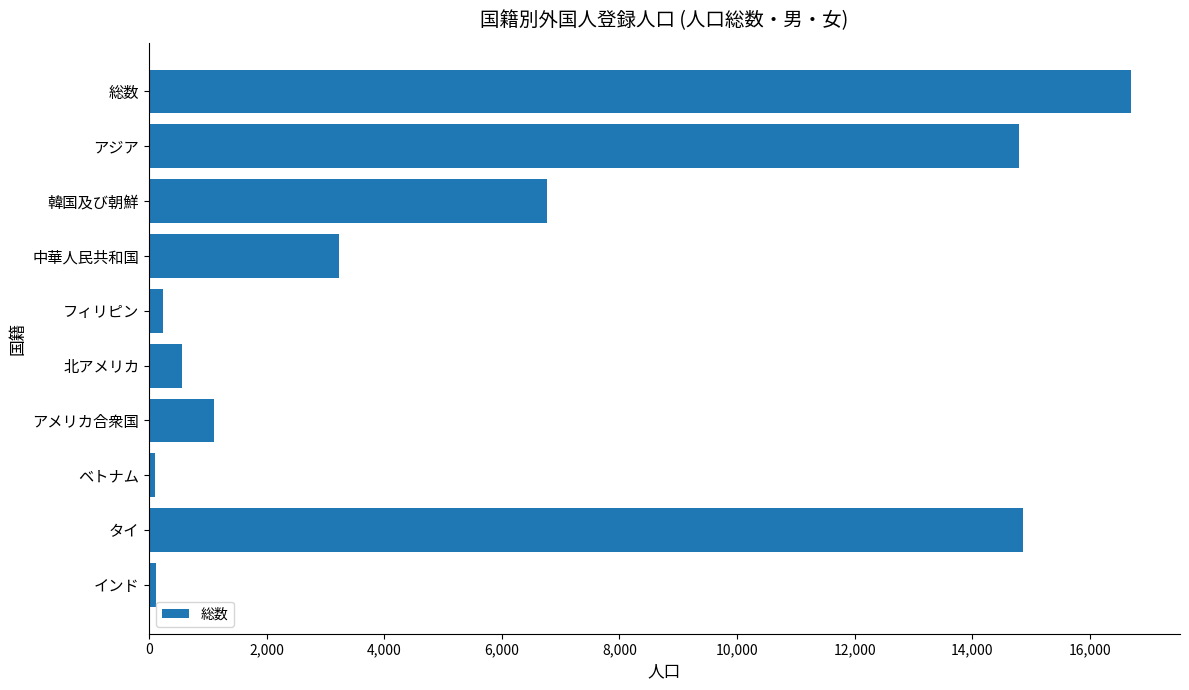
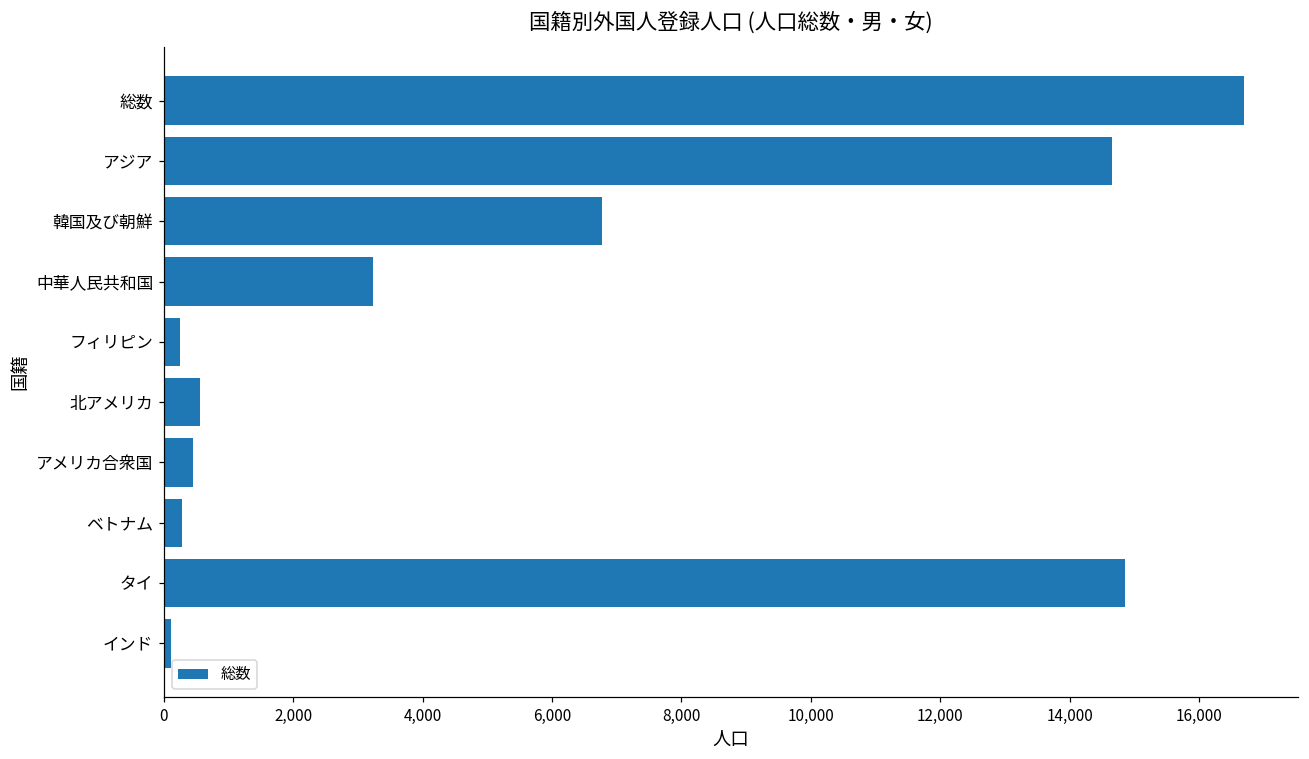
  {
    "総数": "16,700",
-   "アジア": "14,800",
+   "アジア": "14,600",
    "韓国及び朝鮮": "6,800",
    "中華人民共和国": "3,200",
    "フィリピン": "200",
    "北アメリカ": "600",
-   "アメリカ合衆国": "1,100",
-   "ベトナム": "100",
+   "アメリカ合衆国": "400",
+   "ベトナム": "300",
    "タイ": "14,900",
    "インド": "100"
  }
